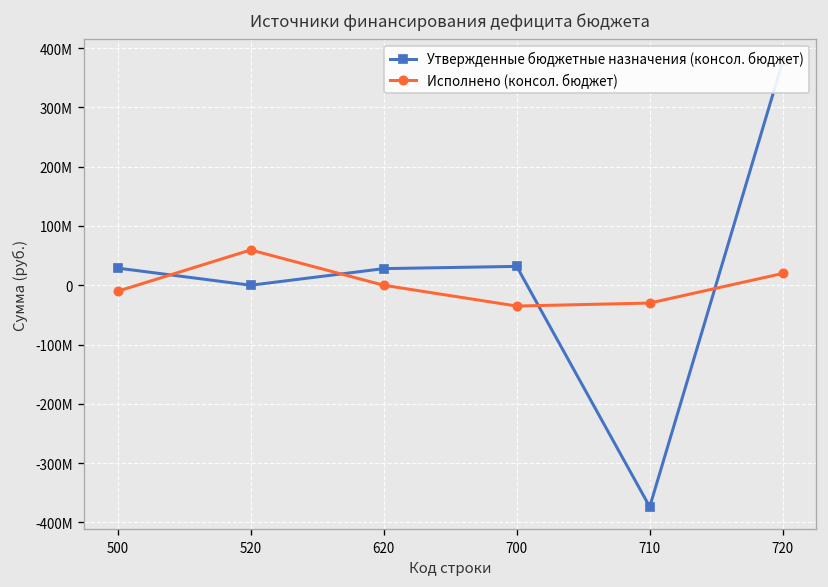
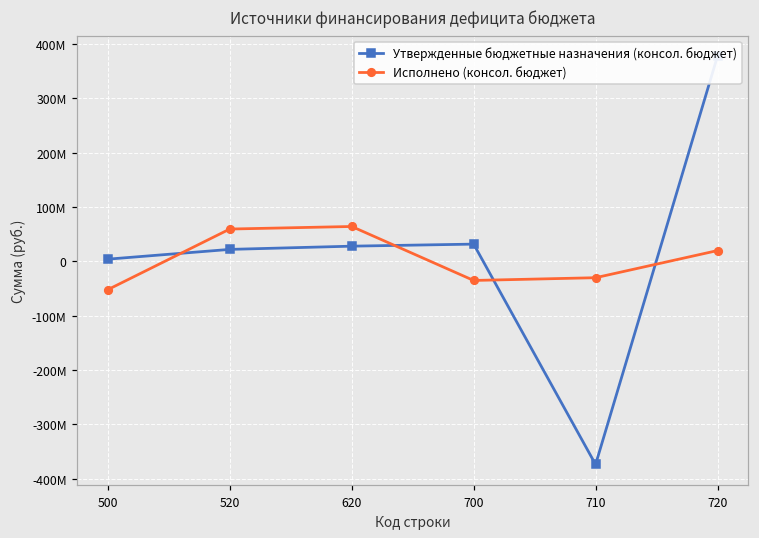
  {
    "Утвержденные бюджетные назначения (консол. бюджет)": {
-     "500": 30000000,
-     "520": 0,
+     "500": 0,
+     "520": 20000000,
      "620": 30000000,
      "700": 30000000,
      "710": -370000000
    },
    "Исполнено (консол. бюджет)": {
-     "500": -10000000,
+     "500": -50000000,
      "520": 60000000,
-     "620": 0,
+     "620": 60000000,
      "700": -40000000,
      "710": -30000000,
      "720": 20000000
    }
  }
